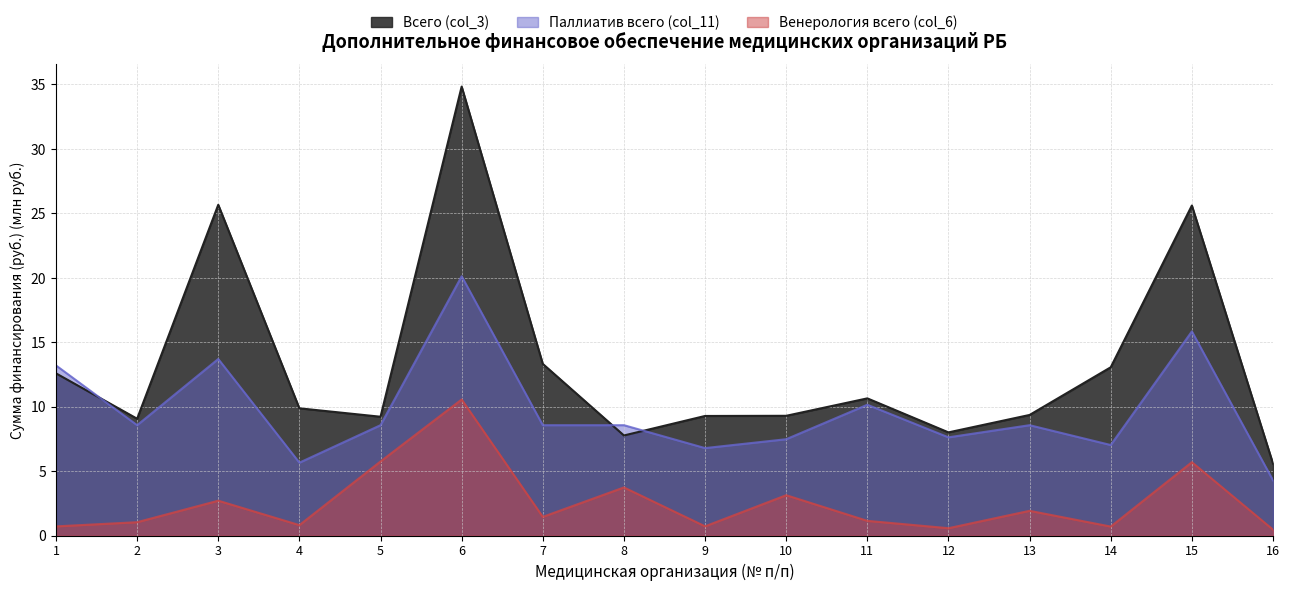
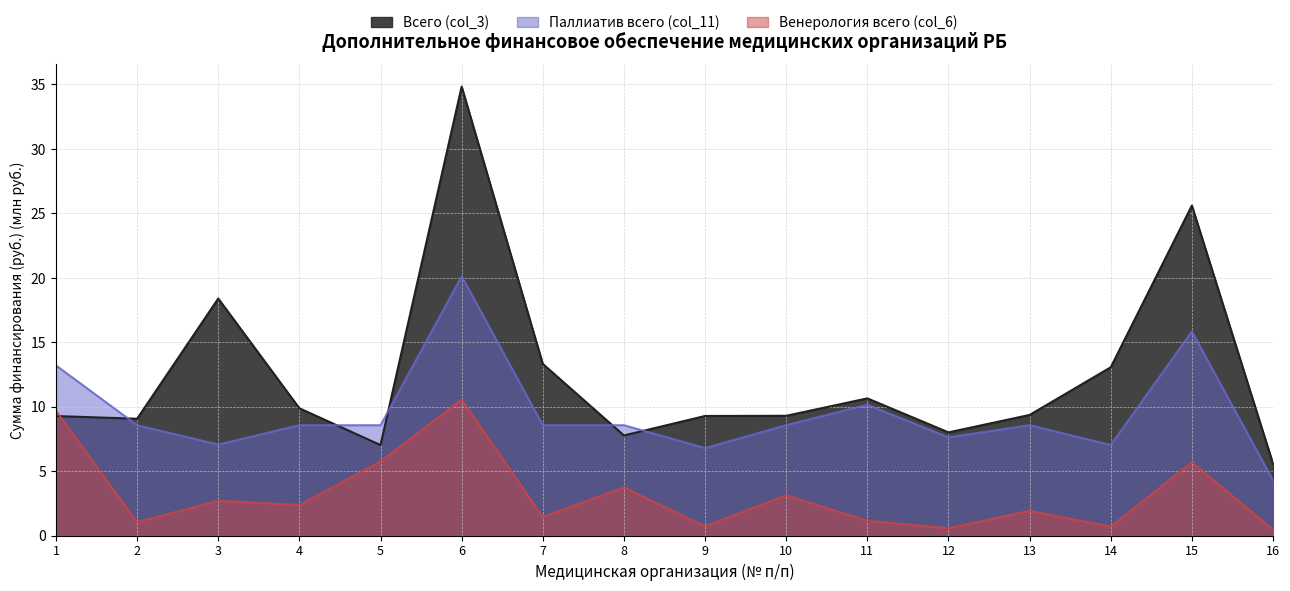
  {
    "Всего (col_3)": {
-     "1": 12.6,
+     "1": 9.3,
      "2": 9.1,
-     "3": 25.7,
+     "3": 18.4,
      "4": 9.9,
-     "5": 9.2,
+     "5": 7.0,
      "6": 34.8,
      "7": 13.3,
      "8": 7.8,
      "9": 9.3,
      "10": 9.3,
      "11": 10.6,
      "12": 8.0,
      "13": 9.4,
      "14": 13.1,
      "15": 25.6,
      "16": 5.6
    },
    "Паллиатив всего (col_11)": {
      "1": 13.2,
      "2": 8.6,
-     "3": 13.7,
-     "4": 5.7,
+     "3": 7.1,
+     "4": 8.6,
      "5": 8.6,
      "6": 20.1,
      "7": 8.6,
      "8": 8.6,
      "9": 6.8,
-     "10": 7.5,
+     "10": 8.6,
      "11": 10.1,
      "12": 7.6,
      "13": 8.6,
      "14": 7.0,
      "15": 15.8,
      "16": 4.3
    },
    "Венерология всего (col_6)": {
-     "1": 0.7,
+     "1": 9.7,
      "2": 1.0,
      "3": 2.7,
-     "4": 0.8,
+     "4": 2.4,
      "5": 5.7,
      "6": 10.6,
      "7": 1.4,
      "8": 3.7,
      "9": 0.7,
      "10": 3.1,
      "11": 1.1,
      "12": 0.6,
      "13": 1.9,
      "14": 0.7,
      "15": 5.7,
      "16": 0.5
    }
  }
